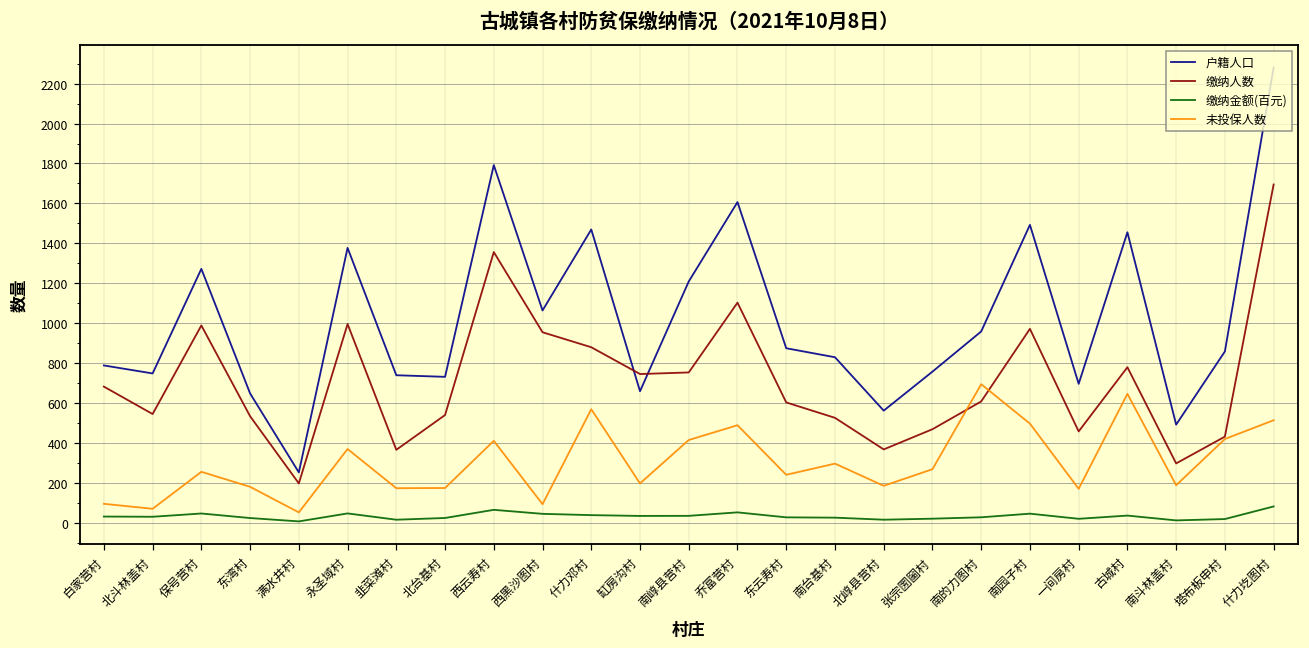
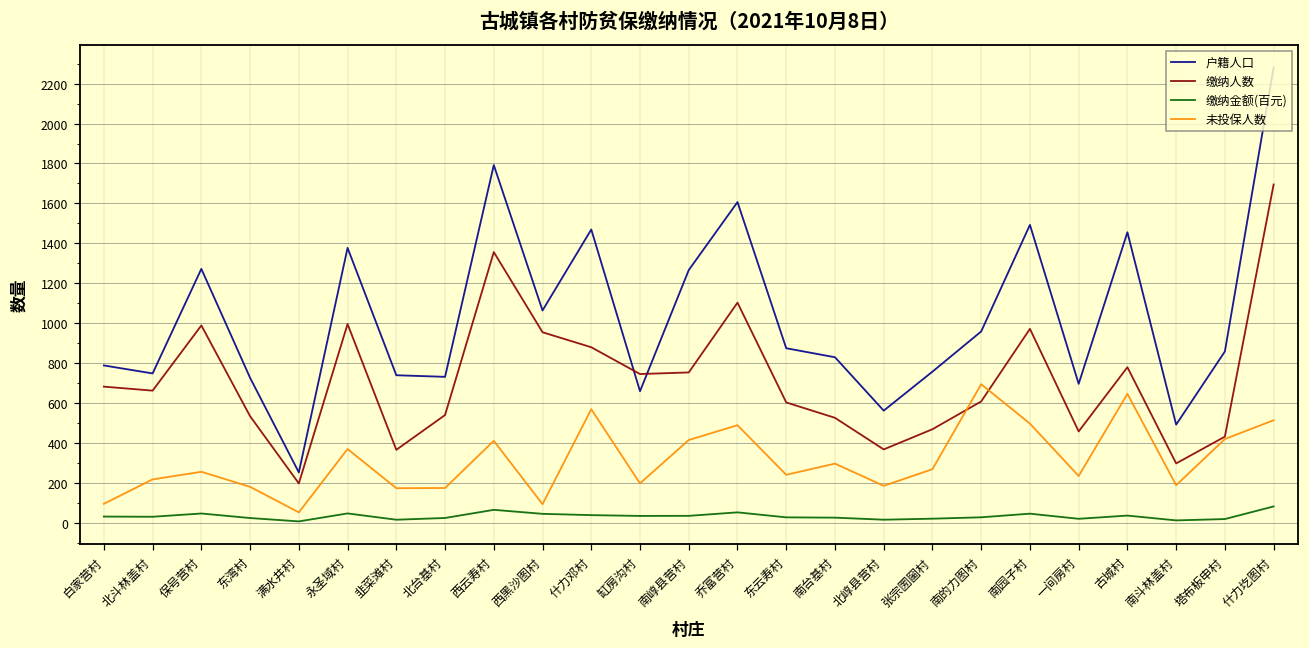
  {
    "户籍人口": {
      "白家营村": 790,
      "北斗林盖村": 750,
      "保号营村": 1270,
-     "东湾村": 650,
+     "东湾村": 730,
      "满水井村": 260,
      "永圣域村": 1380,
      "韭菜滩村": 740,
      "北台基村": 730,
      "西云寿村": 1790,
      "西黑沙图村": 1070,
      "什力邓村": 1470,
      "缸房沟村": 660,
-     "南崞县营村": 1210,
+     "南崞县营村": 1270,
      "乔富营村": 1610,
      "东云寿村": 880,
      "南台基村": 830,
      "北崞县营村": 560,
      "张宗圐圙村": 760,
      "南的力图村": 960,
      "南园子村": 1490,
      "一间房村": 700,
      "古城村": 1460,
      "南斗林盖村": 490,
      "塔布板申村": 860
    },
    "缴纳人数": {
      "白家营村": 680,
-     "北斗林盖村": 550,
+     "北斗林盖村": 660,
      "保号营村": 990,
      "东湾村": 540,
      "满水井村": 200,
      "永圣域村": 1000,
      "韭菜滩村": 370,
      "北台基村": 540,
      "西云寿村": 1360,
      "西黑沙图村": 960,
      "什力邓村": 880,
      "缸房沟村": 750,
      "南崞县营村": 760,
      "乔富营村": 1100,
      "东云寿村": 610,
      "南台基村": 530,
      "北崞县营村": 370,
      "张宗圐圙村": 470,
      "南的力图村": 610,
      "南园子村": 970,
      "一间房村": 460,
      "古城村": 780,
      "南斗林盖村": 300,
      "什力圪图村": 1700
    },
    "缴纳金额(百元)": {
      "白家营村": 30,
      "北斗林盖村": 30,
      "保号营村": 50,
      "东湾村": 30,
      "满水井村": 10,
      "永圣域村": 50,
      "韭菜滩村": 20,
      "北台基村": 30,
      "西云寿村": 70,
      "西黑沙图村": 50,
      "什力邓村": 40,
      "缸房沟村": 40,
      "南崞县营村": 40,
      "乔富营村": 60,
      "东云寿村": 30,
      "南台基村": 30,
      "北崞县营村": 20,
      "张宗圐圙村": 20,
      "南的力图村": 30,
      "南园子村": 50,
      "一间房村": 20,
      "古城村": 40,
      "南斗林盖村": 20,
      "塔布板申村": 20,
      "什力圪图村": 80
    },
    "未投保人数": {
      "白家营村": 100,
-     "北斗林盖村": 70,
+     "北斗林盖村": 220,
      "保号营村": 260,
      "东湾村": 180,
      "满水井村": 60,
      "永圣域村": 370,
      "韭菜滩村": 180,
      "北台基村": 180,
      "西云寿村": 410,
      "西黑沙图村": 100,
      "什力邓村": 570,
      "缸房沟村": 200,
      "南崞县营村": 420,
      "乔富营村": 490,
      "东云寿村": 240,
      "南台基村": 300,
      "北崞县营村": 190,
      "张宗圐圙村": 270,
      "南的力图村": 700,
      "南园子村": 500,
-     "一间房村": 170,
+     "一间房村": 240,
      "古城村": 650,
      "南斗林盖村": 190,
      "什力圪图村": 520
    }
  }
